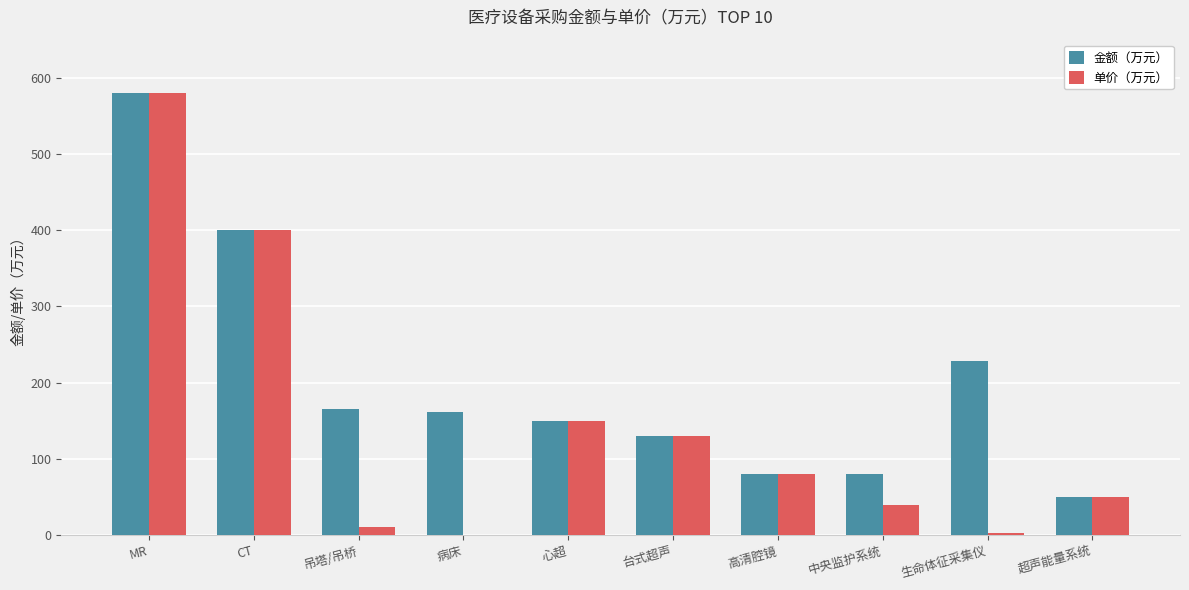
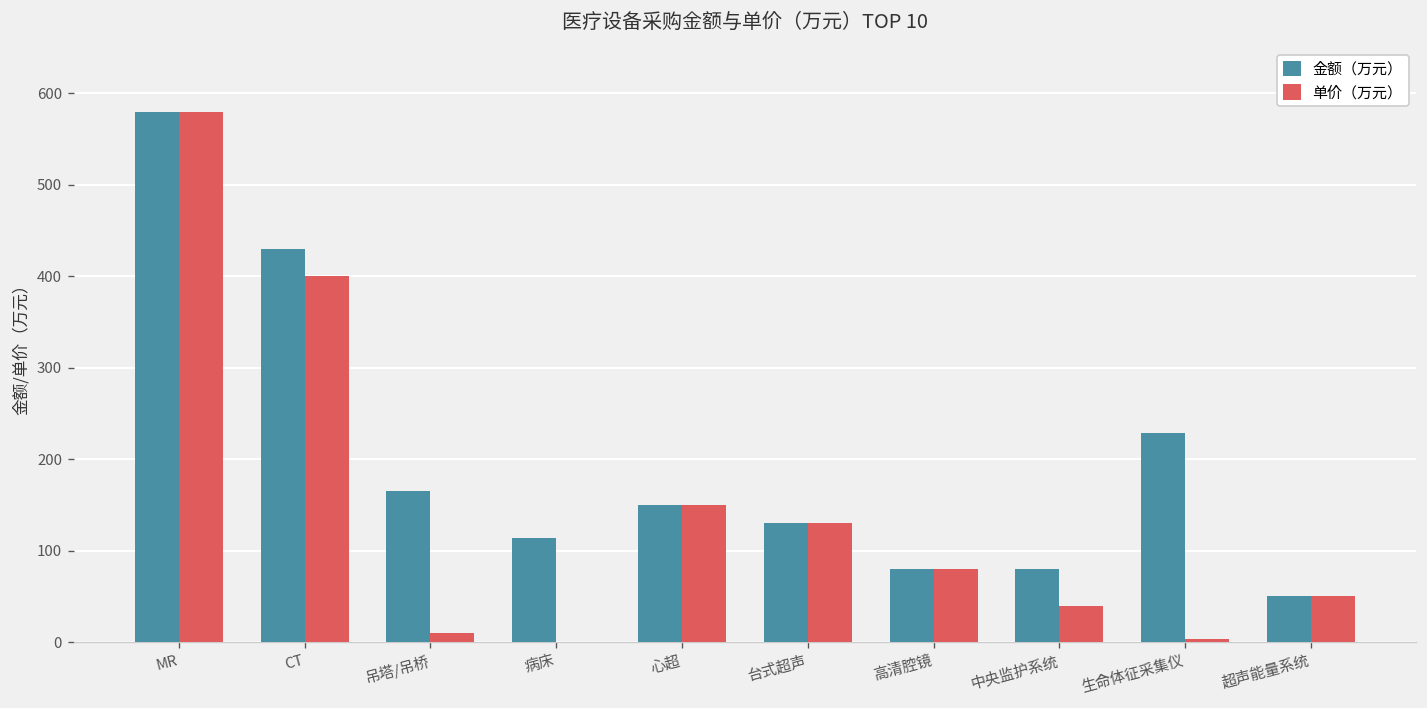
  {
    "金额（万元）": {
      "MR": 580,
-     "CT": 400,
+     "CT": 430,
      "吊塔/吊桥": 170,
-     "病床": 160,
+     "病床": 110,
      "心超": 150,
      "台式超声": 130,
      "高清腔镜": 80,
      "中央监护系统": 80,
      "生命体征采集仪": 230,
      "超声能量系统": 50
    },
    "单价（万元）": {
      "MR": 580,
      "CT": 400,
      "吊塔/吊桥": 10,
      "心超": 150,
      "台式超声": 130,
      "高清腔镜": 80,
      "中央监护系统": 40,
      "超声能量系统": 50
    }
  }
